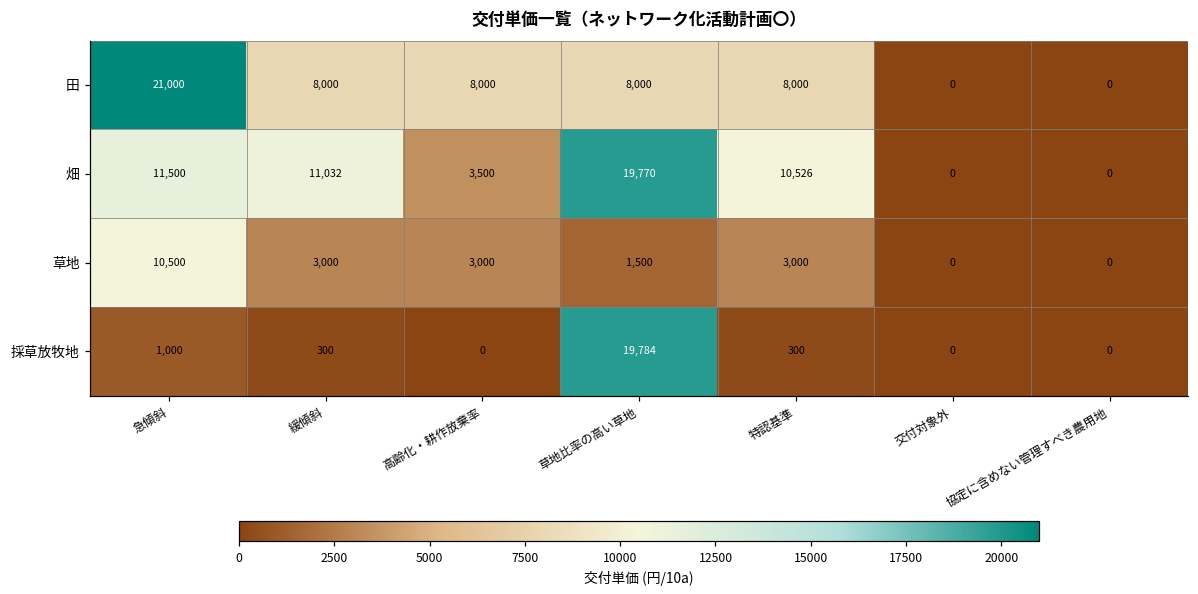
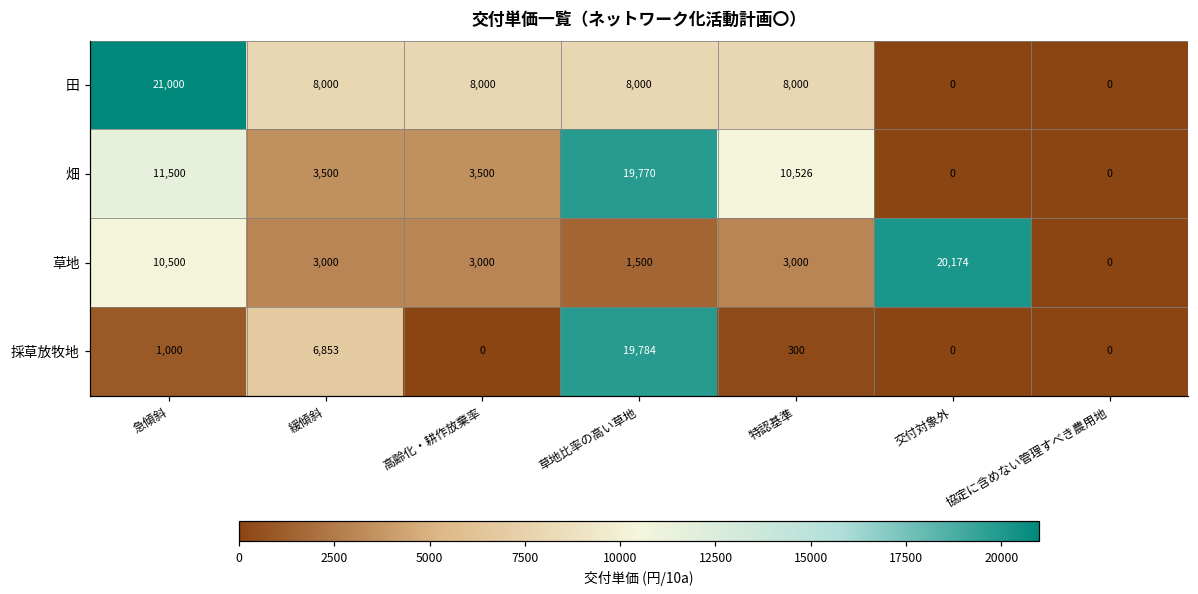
  {
    "田": {
      "急傾斜": "21,000",
      "緩傾斜": "8,000",
      "高齢化・耕作放棄率": "8,000",
      "草地比率の高い草地": "8,000",
      "特認基準": "8,000",
      "交付対象外": "0",
      "協定に含めない管理すべき農用地": "0"
    },
    "畑": {
      "急傾斜": "11,500",
-     "緩傾斜": "11,032",
+     "緩傾斜": "3,500",
      "高齢化・耕作放棄率": "3,500",
      "草地比率の高い草地": "19,770",
      "特認基準": "10,526",
      "交付対象外": "0",
      "協定に含めない管理すべき農用地": "0"
    },
    "草地": {
      "急傾斜": "10,500",
      "緩傾斜": "3,000",
      "高齢化・耕作放棄率": "3,000",
      "草地比率の高い草地": "1,500",
      "特認基準": "3,000",
-     "交付対象外": "0",
+     "交付対象外": "20,174",
      "協定に含めない管理すべき農用地": "0"
    },
    "採草放牧地": {
      "急傾斜": "1,000",
-     "緩傾斜": "300",
+     "緩傾斜": "6,853",
      "高齢化・耕作放棄率": "0",
      "草地比率の高い草地": "19,784",
      "特認基準": "300",
      "交付対象外": "0",
      "協定に含めない管理すべき農用地": "0"
    }
  }
